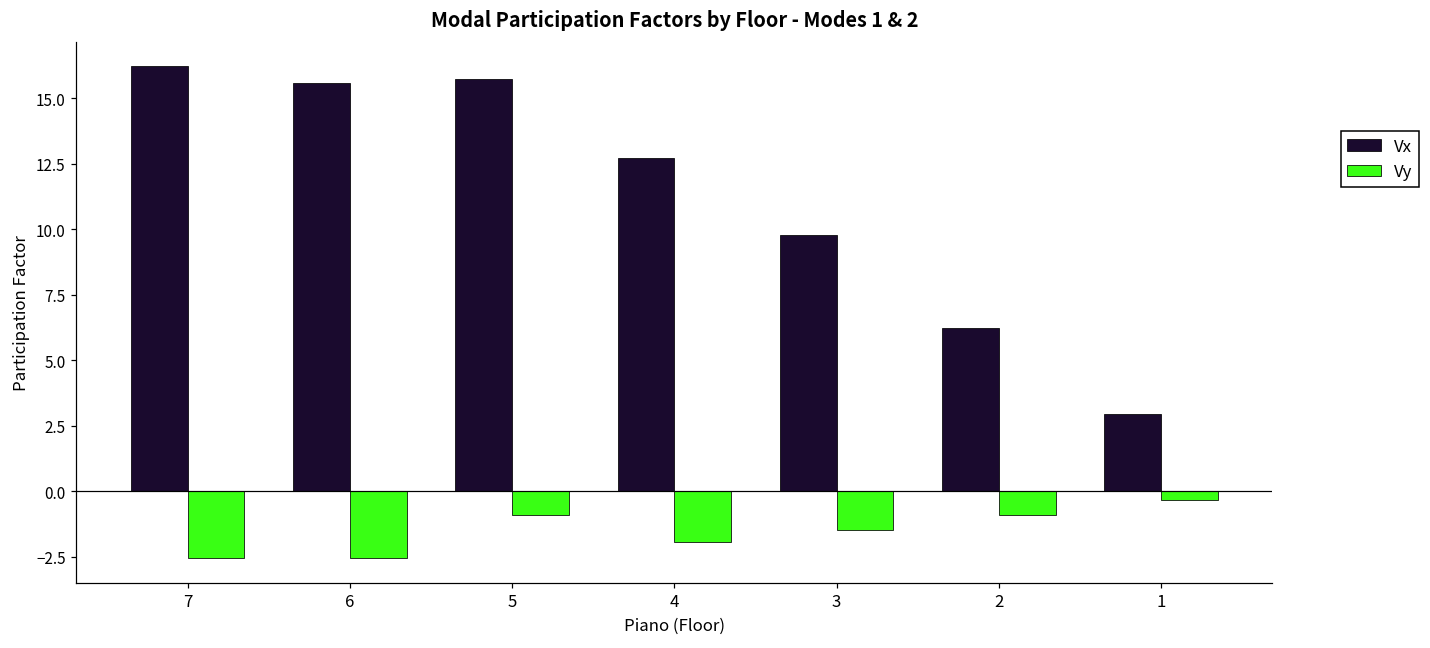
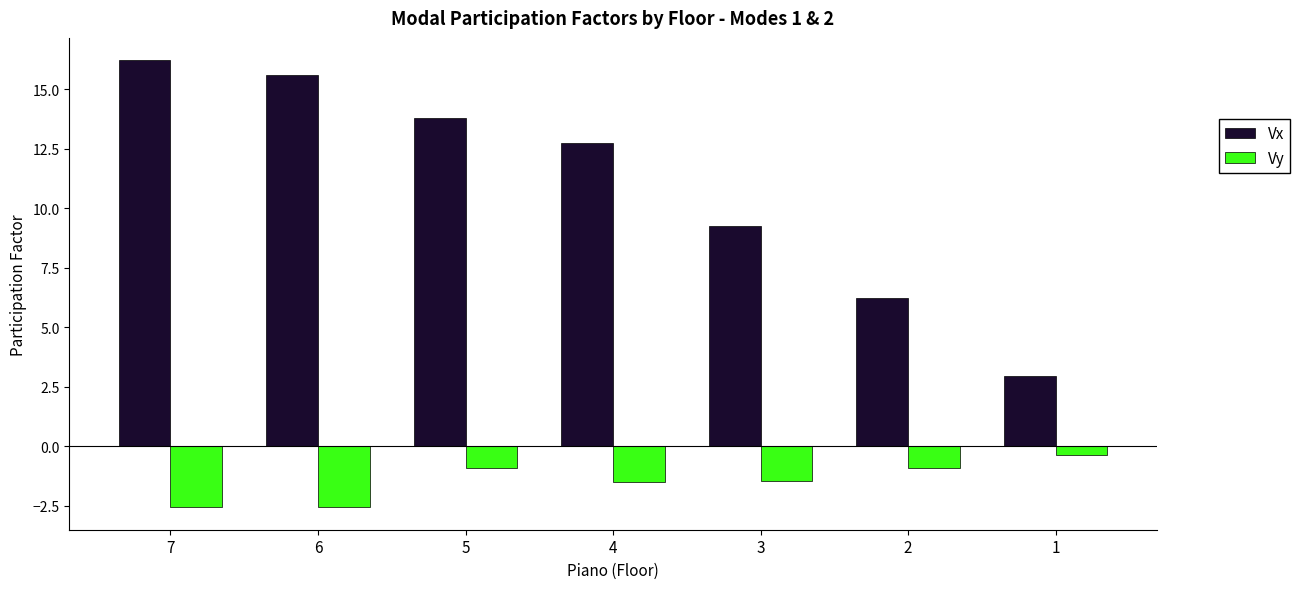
  {
    "Vx": {
      "7": 16.2,
      "6": 15.6,
-     "5": 15.8,
+     "5": 13.8,
      "4": 12.7,
-     "3": 9.8,
+     "3": 9.3,
      "2": 6.2,
      "1": 2.9
    },
    "Vy": {
      "7": -2.5,
      "6": -2.6,
      "5": -0.9,
-     "4": -1.9,
+     "4": -1.5,
      "3": -1.5,
      "2": -0.9,
      "1": -0.3
    }
  }
